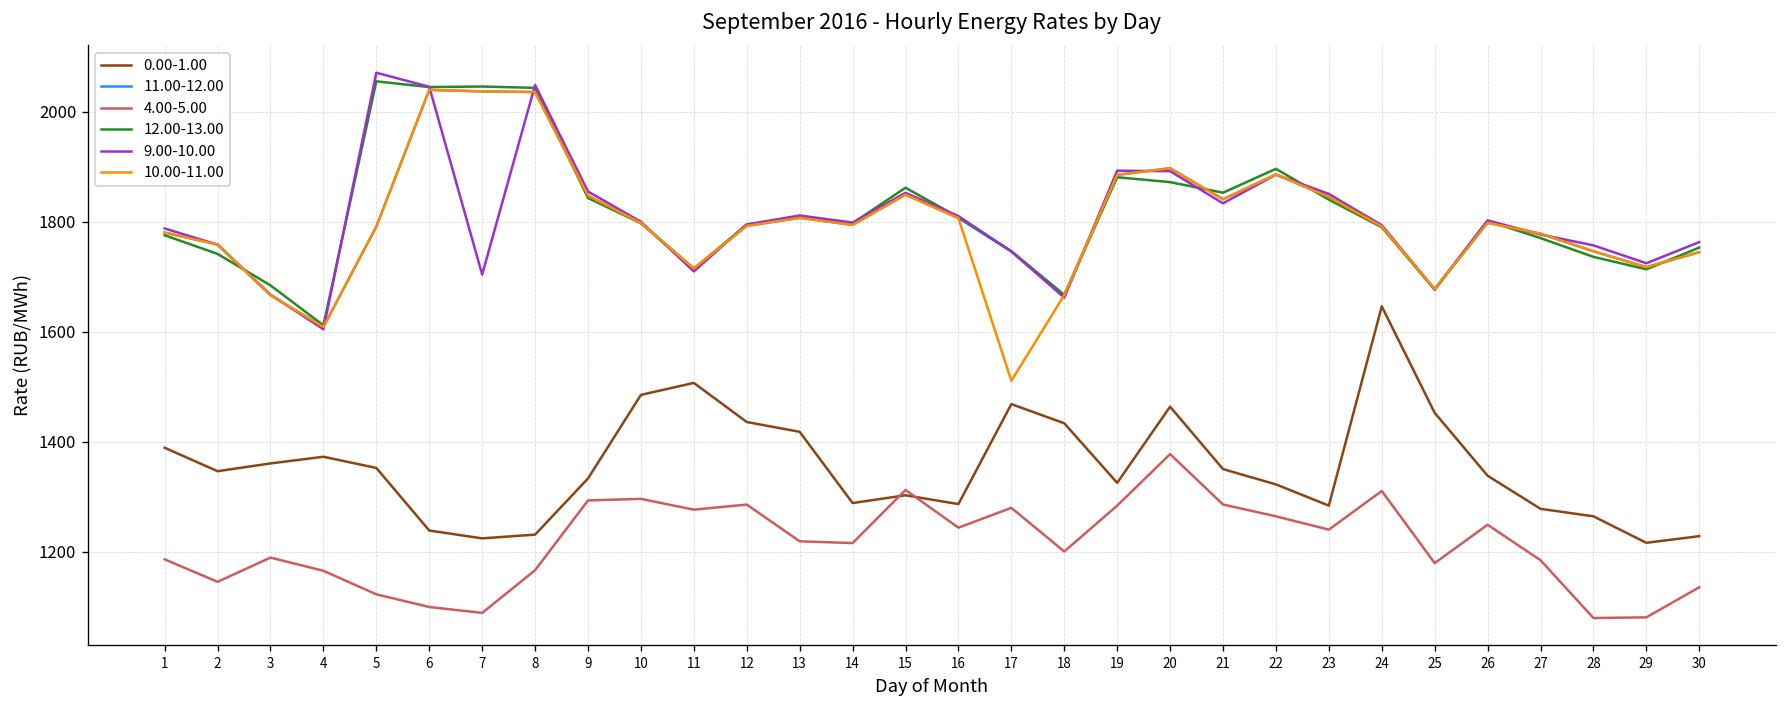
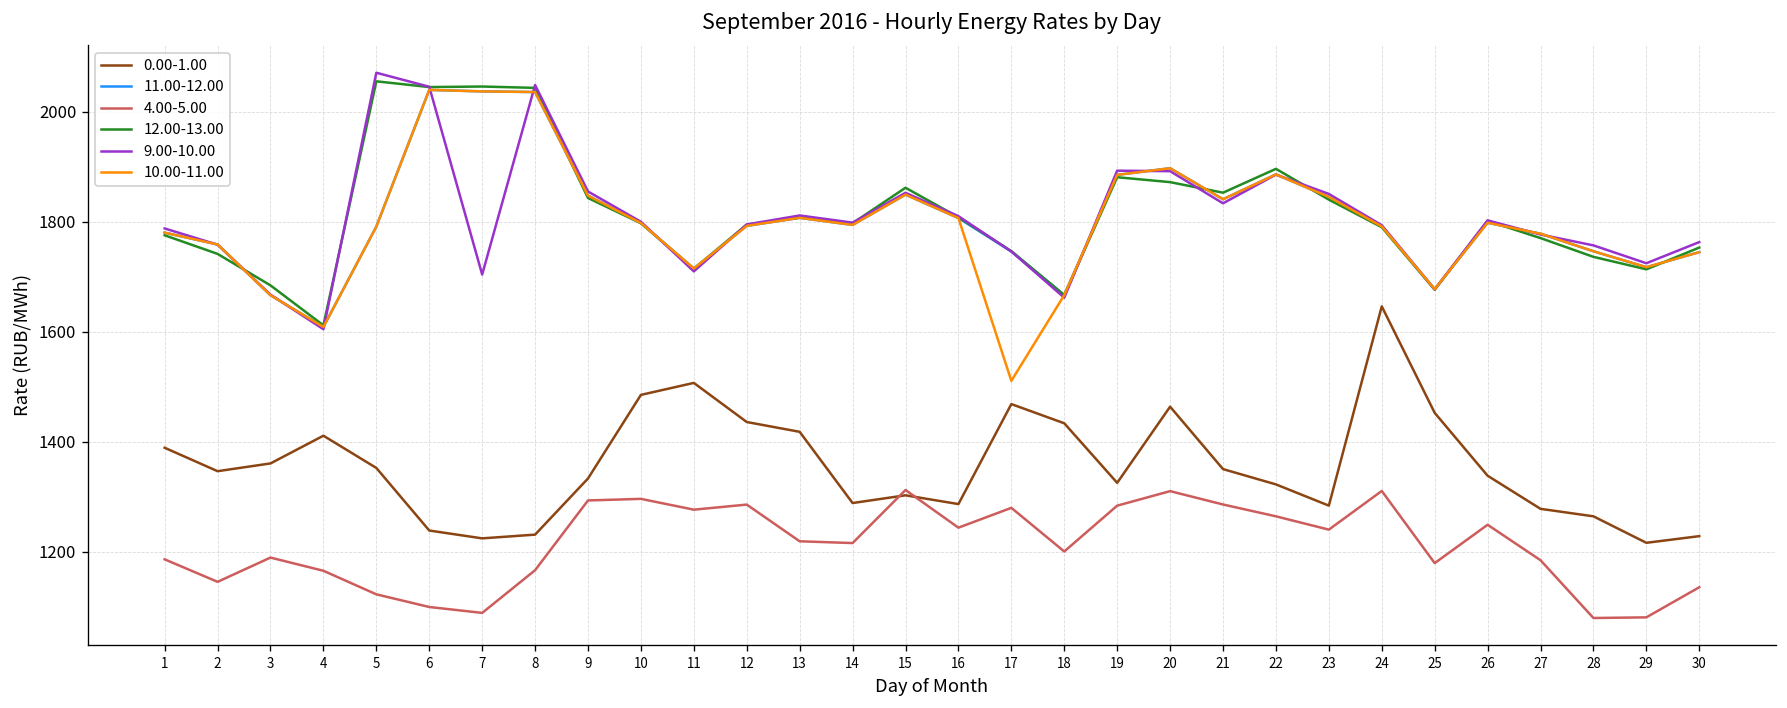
  {
    "0.00-1.00": {
      "1": 1390,
      "2": 1350,
      "3": 1360,
-     "4": 1370,
+     "4": 1410,
      "5": 1350,
      "6": 1240,
      "7": 1220,
      "8": 1230,
      "9": 1330,
      "10": 1490,
      "11": 1510,
      "12": 1440,
      "13": 1420,
      "14": 1290,
      "15": 1300,
      "16": 1290,
      "17": 1470,
      "18": 1430,
      "19": 1330,
      "20": 1460,
      "21": 1350,
      "22": 1320,
      "23": 1280,
      "24": 1650,
      "25": 1450,
      "26": 1340,
      "27": 1280,
      "28": 1260,
      "29": 1220,
      "30": 1230
    },
    "4.00-5.00": {
      "1": 1190,
      "2": 1150,
      "3": 1190,
      "4": 1170,
      "5": 1120,
      "6": 1100,
      "7": 1090,
      "8": 1170,
      "9": 1290,
      "10": 1300,
      "11": 1280,
      "12": 1290,
      "13": 1220,
      "14": 1220,
      "15": 1310,
      "16": 1240,
      "17": 1280,
      "18": 1200,
      "19": 1280,
-     "20": 1380,
+     "20": 1310,
      "21": 1290,
      "22": 1260,
      "23": 1240,
      "24": 1310,
      "25": 1180,
      "26": 1250,
      "27": 1180,
      "28": 1080,
      "29": 1080,
      "30": 1140
    },
    "12.00-13.00": {
      "2": 1740,
      "3": 1680,
      "5": 2050,
      "7": 2050,
      "15": 1860,
      "20": 1870,
      "21": 1850,
      "22": 1900,
      "27": 1770,
      "28": 1740,
      "30": 1750
    },
    "9.00-10.00": {
      "1": 1790,
      "5": 2070,
      "7": 1700,
      "9": 1850,
      "19": 1890,
      "21": 1830,
      "28": 1760,
      "29": 1720,
      "30": 1760
    },
    "10.00-11.00": {
      "17": 1510
    }
  }
